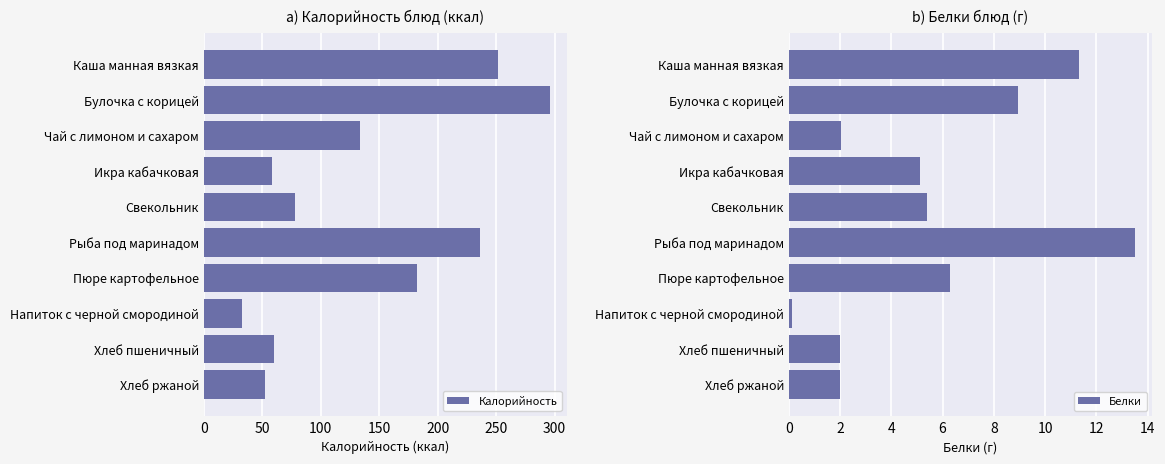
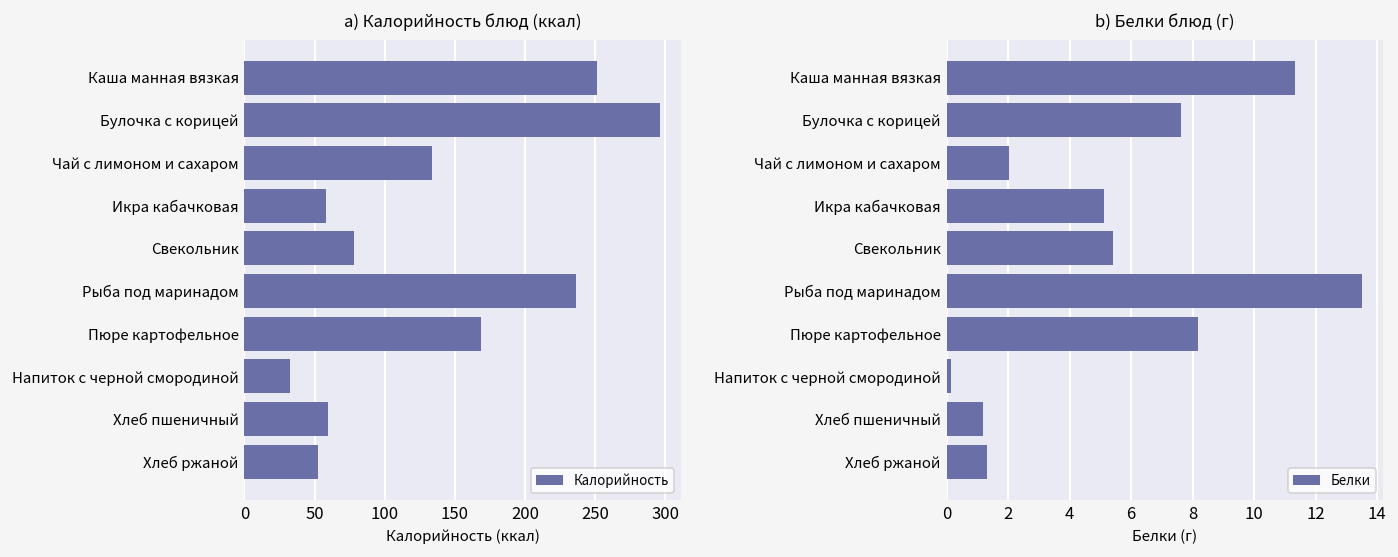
  {
    "a) Калорийность блюд (ккал)": {
      "Каша манная вязкая": 251,
      "Булочка с корицей": 296,
      "Чай с лимоном и сахаром": 134,
      "Икра кабачковая": 58,
      "Свекольник": 78,
      "Рыба под маринадом": 237,
-     "Пюре картофельное": 183,
+     "Пюре картофельное": 168,
      "Напиток с черной смородиной": 33,
      "Хлеб пшеничный": 60,
      "Хлеб ржаной": 52
    },
    "b) Белки блюд (г)": {
      "Каша манная вязкая": 11.3,
-     "Булочка с корицей": 8.9,
+     "Булочка с корицей": 7.6,
      "Чай с лимоном и сахаром": 2.0,
      "Икра кабачковая": 5.1,
      "Свекольник": 5.4,
      "Рыба под маринадом": 13.5,
-     "Пюре картофельное": 6.3,
+     "Пюре картофельное": 8.2,
      "Напиток с черной смородиной": 0.1,
-     "Хлеб пшеничный": 2.0,
-     "Хлеб ржаной": 2.0
+     "Хлеб пшеничный": 1.2,
+     "Хлеб ржаной": 1.3
    }
  }
